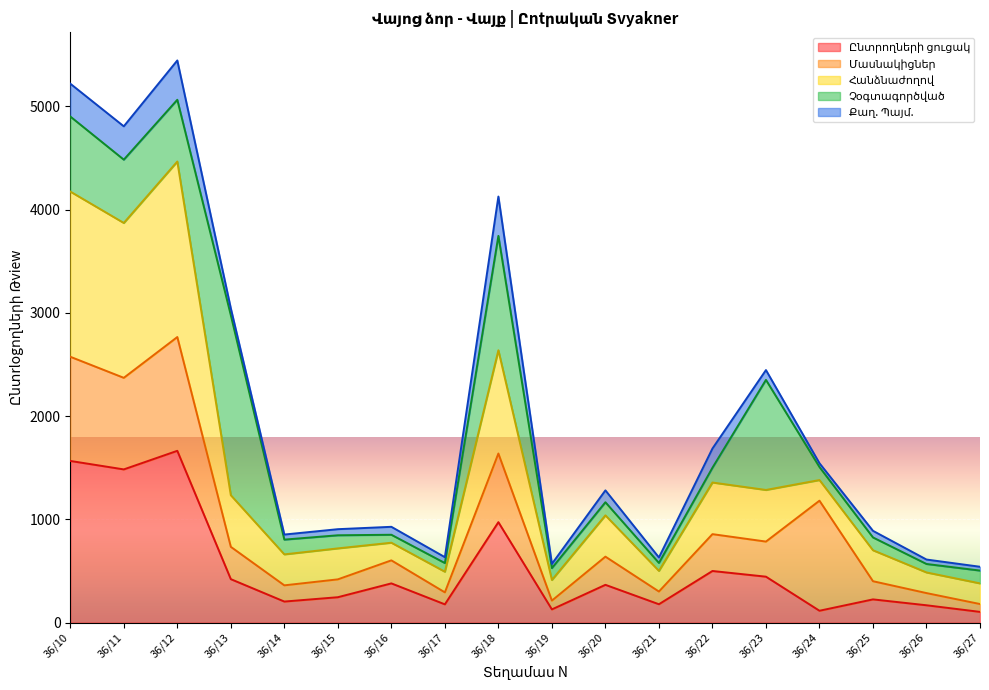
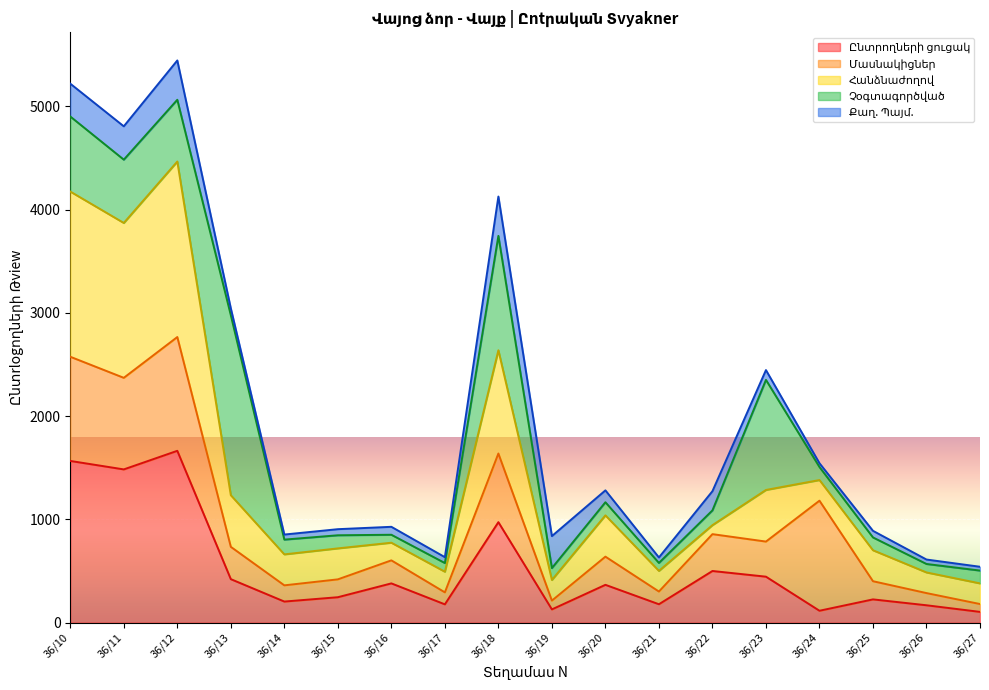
  {
    "Ընտրողների ցուցակ": {
      "36/10": 1570,
      "36/11": 1480,
      "36/12": 1660,
      "36/13": 420,
      "36/14": 200,
      "36/15": 250,
      "36/16": 380,
      "36/17": 180,
      "36/18": 970,
      "36/19": 130,
      "36/20": 370,
      "36/21": 180,
      "36/22": 500,
      "36/23": 450,
      "36/24": 120,
      "36/25": 230,
      "36/26": 170,
      "36/27": 100
    },
    "Մասնակիցներ": {
      "36/10": 1010,
      "36/11": 890,
      "36/12": 1100,
      "36/13": 310,
      "36/14": 160,
      "36/15": 170,
      "36/16": 220,
      "36/17": 120,
      "36/18": 670,
      "36/19": 90,
      "36/20": 270,
      "36/21": 120,
      "36/22": 360,
      "36/23": 340,
      "36/24": 1070,
      "36/25": 180,
      "36/26": 120,
      "36/27": 80
    },
    "Հանձնաժողով": {
      "36/10": 1600,
      "36/11": 1500,
      "36/12": 1700,
      "36/13": 500,
      "36/14": 300,
      "36/15": 300,
      "36/16": 170,
      "36/17": 200,
      "36/18": 1000,
      "36/19": 200,
      "36/20": 400,
      "36/21": 200,
-     "36/22": 500,
+     "36/22": 90,
      "36/23": 500,
      "36/24": 200,
      "36/25": 300,
      "36/26": 200,
      "36/27": 200
    },
    "Չօգտագործված": {
      "36/10": 730,
      "36/11": 610,
      "36/12": 600,
      "36/13": 1740,
      "36/14": 140,
      "36/15": 130,
      "36/16": 80,
      "36/17": 80,
      "36/18": 1110,
      "36/19": 120,
      "36/20": 130,
      "36/21": 80,
      "36/22": 140,
      "36/23": 1070,
      "36/24": 130,
      "36/25": 120,
      "36/26": 80,
      "36/27": 120
    },
    "Քաղ. Պայմ.": {
      "36/10": 320,
      "36/11": 320,
      "36/12": 380,
      "36/13": 70,
      "36/14": 50,
      "36/15": 60,
      "36/16": 80,
      "36/17": 60,
      "36/18": 380,
-     "36/19": 40,
+     "36/19": 310,
      "36/20": 120,
      "36/21": 50,
      "36/22": 190,
      "36/23": 100,
      "36/24": 40,
      "36/25": 60,
      "36/26": 40,
      "36/27": 40
    }
  }
